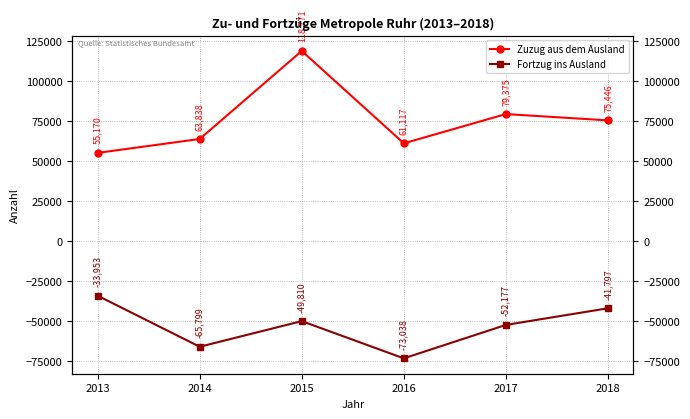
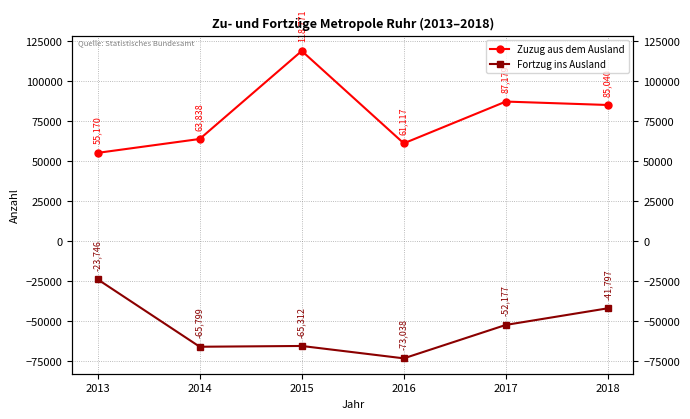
  {
    "Zuzug aus dem Ausland": {
-     "2017": "79000",
-     "2018": "75000"
+     "2017": "87000",
+     "2018": "85000"
    },
    "Fortzug ins Ausland": {
-     "2013": "-33,953",
+     "2013": "-23,746",
      "2014": "-65,799",
-     "2015": "-49,810",
+     "2015": "-65,312",
      "2016": "-73,038",
      "2017": "-52,177",
      "2018": "-41,797"
    }
  }
